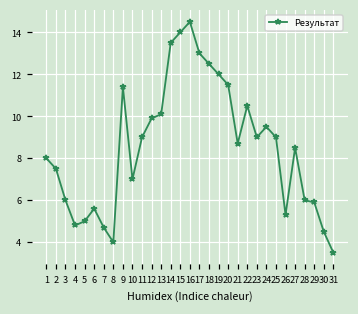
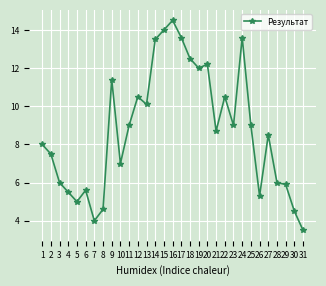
  {
    "1": 8.0,
    "2": 7.5,
    "3": 6.0,
-   "4": 4.8,
+   "4": 5.5,
    "5": 5.0,
    "6": 5.6,
-   "7": 4.7,
-   "8": 4.0,
+   "7": 4.0,
+   "8": 4.6,
    "9": 11.4,
    "10": 7.0,
    "11": 9.0,
-   "12": 9.9,
+   "12": 10.5,
    "13": 10.1,
    "14": 13.5,
    "15": 14.0,
    "16": 14.5,
-   "17": 13.0,
+   "17": 13.6,
    "18": 12.5,
    "19": 12.0,
-   "20": 11.5,
+   "20": 12.2,
    "21": 8.7,
    "22": 10.5,
    "23": 9.0,
-   "24": 9.5,
+   "24": 13.6,
    "25": 9.0,
    "26": 5.3,
    "27": 8.5,
    "28": 6.0,
    "29": 5.9,
    "30": 4.5,
    "31": 3.5
  }
